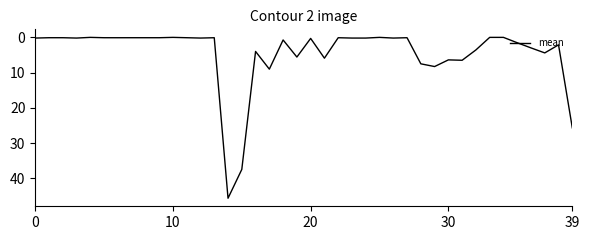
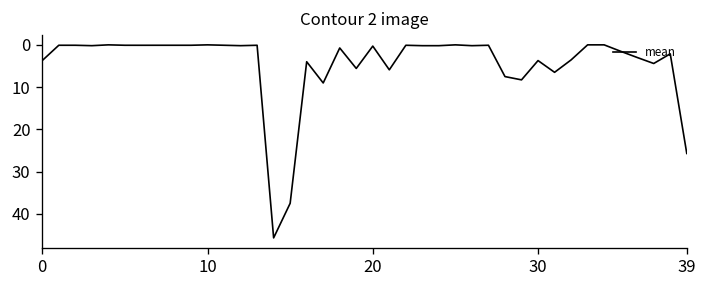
  {
-   "0": 0,
+   "0": 4,
    "10": 0,
    "20": 0,
-   "30": 6,
+   "30": 4,
    "39": 26
  }
